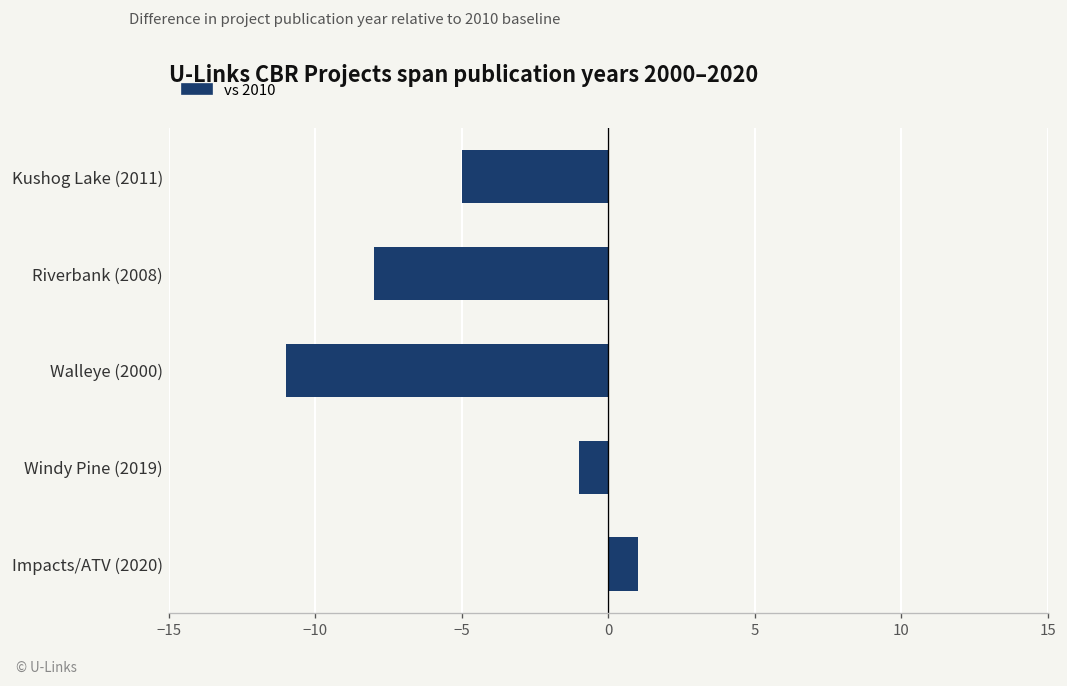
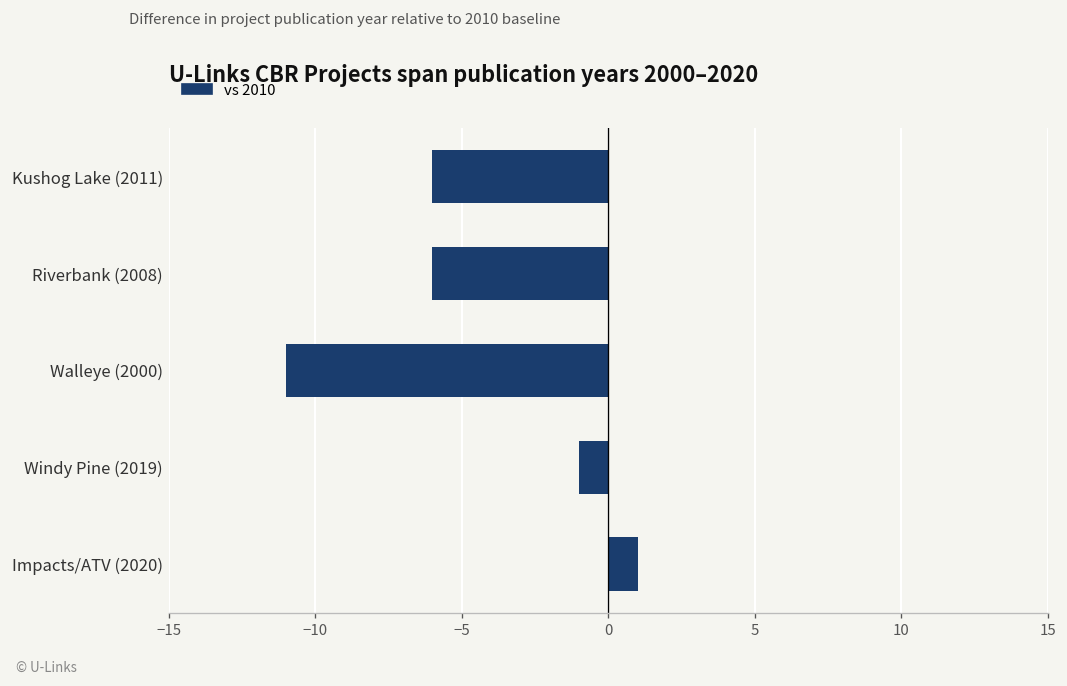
  {
-   "Kushog Lake (2011)": -5,
-   "Riverbank (2008)": -8,
+   "Kushog Lake (2011)": -6,
+   "Riverbank (2008)": -6,
    "Walleye (2000)": -11,
    "Windy Pine (2019)": -1,
    "Impacts/ATV (2020)": 1
  }
